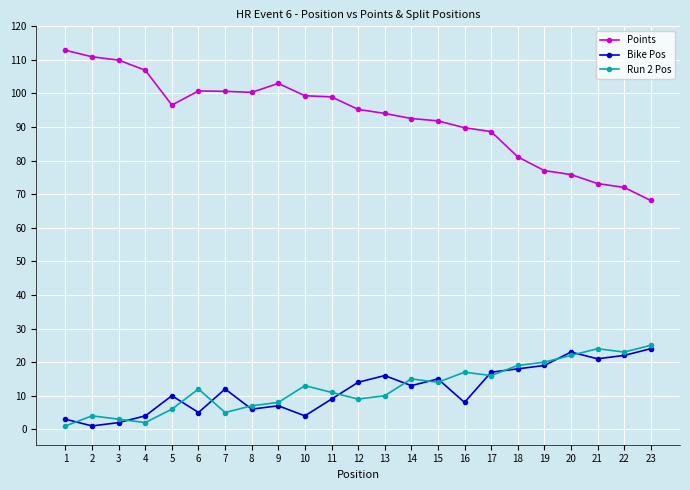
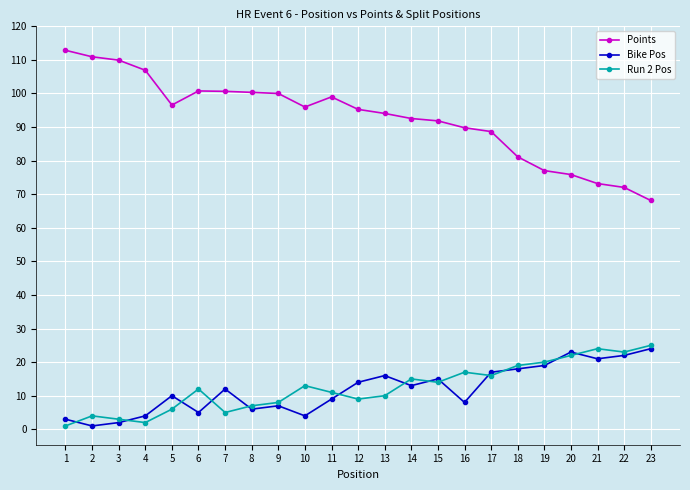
  {
    "Points": {
      "1": 113,
      "2": 111,
      "3": 110,
      "4": 107,
      "5": 97,
      "6": 101,
      "7": 101,
      "8": 100,
-     "9": 103,
-     "10": 99,
+     "9": 100,
+     "10": 96,
      "11": 99,
      "12": 95,
      "13": 94,
      "14": 93,
      "15": 92,
      "16": 90,
      "17": 89,
      "18": 81,
      "19": 77,
      "20": 76,
      "21": 73,
      "22": 72,
      "23": 68
    },
    "Bike Pos": {
      "1": 3,
      "2": 1,
      "3": 2,
      "4": 4,
      "5": 10,
      "6": 5,
      "7": 12,
      "8": 6,
      "9": 7,
      "10": 4,
      "11": 9,
      "12": 14,
      "13": 16,
      "14": 13,
      "15": 15,
      "16": 8,
      "17": 17,
      "18": 18,
      "19": 19,
      "20": 23,
      "21": 21,
      "22": 22,
      "23": 24
    },
    "Run 2 Pos": {
      "1": 1,
      "2": 4,
      "3": 3,
      "4": 2,
      "5": 6,
      "6": 12,
      "7": 5,
      "8": 7,
      "9": 8,
      "10": 13,
      "11": 11,
      "12": 9,
      "13": 10,
      "14": 15,
      "15": 14,
      "16": 17,
      "17": 16,
      "18": 19,
      "19": 20,
      "20": 22,
      "21": 24,
      "22": 23,
      "23": 25
    }
  }
